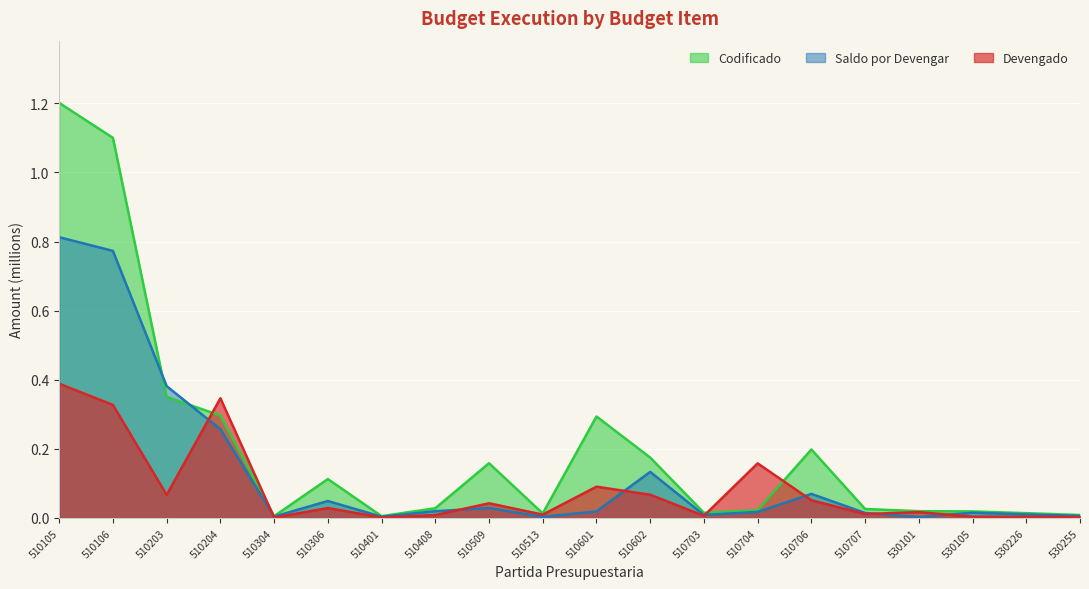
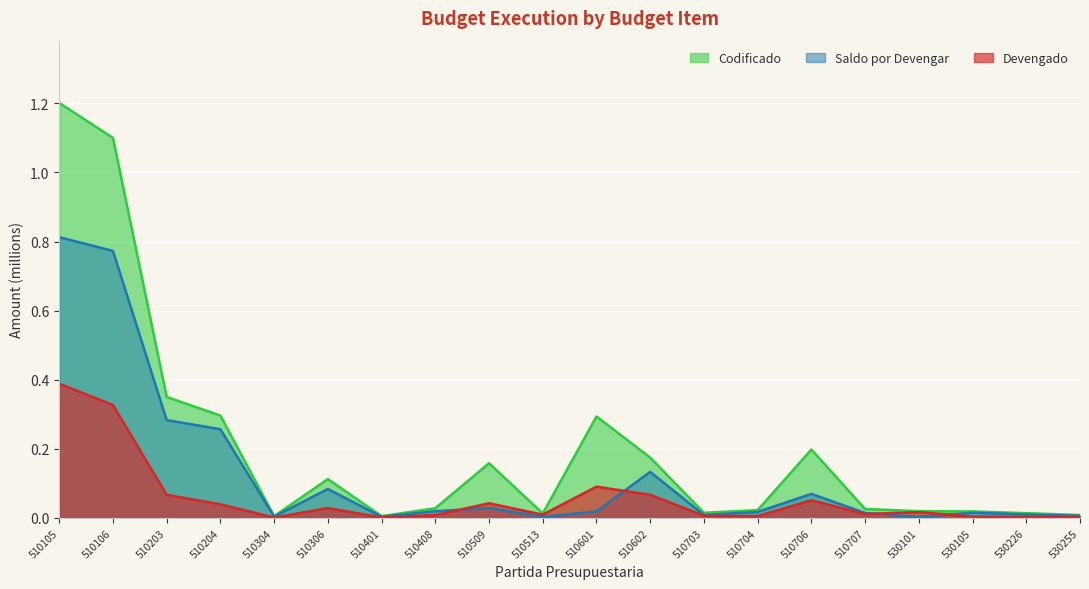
  {
    "Codificado": {
      "510105": 1.20,
      "510106": 1.10,
      "510203": 0.35,
      "510204": 0.30,
      "510306": 0.11,
      "510408": 0.03,
      "510509": 0.16,
      "510601": 0.29,
      "510602": 0.17,
      "510706": 0.20,
      "510707": 0.03
    },
    "Saldo por Devengar": {
      "510105": 0.81,
      "510106": 0.77,
-     "510203": 0.38,
+     "510203": 0.28,
      "510204": 0.26,
-     "510306": 0.05,
+     "510306": 0.08,
      "510408": 0.02,
      "510509": 0.03,
      "510601": 0.02,
      "510602": 0.13,
      "510706": 0.07,
      "530101": 0.00
    },
    "Devengado": {
      "510105": 0.39,
      "510106": 0.33,
      "510203": 0.07,
-     "510204": 0.35,
+     "510204": 0.04,
      "510306": 0.03,
      "510408": 0.01,
      "510509": 0.04,
      "510601": 0.09,
      "510602": 0.07,
-     "510704": 0.16,
+     "510704": 0.01,
      "510706": 0.05,
      "530105": 0.00
    }
  }
